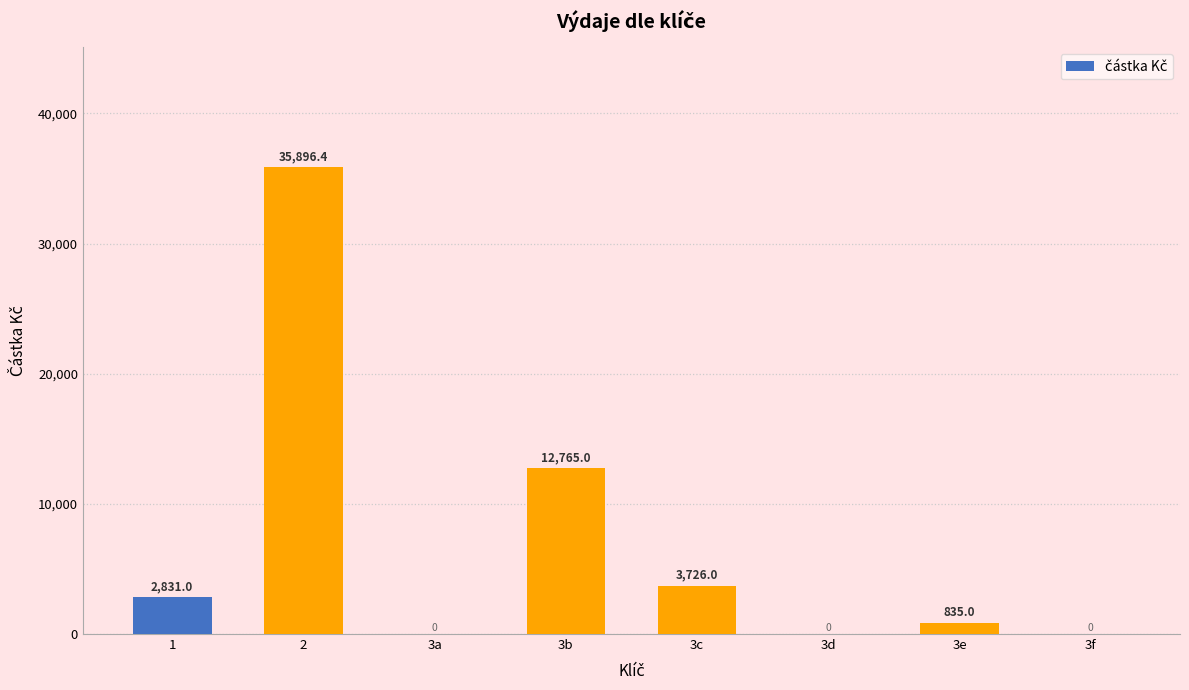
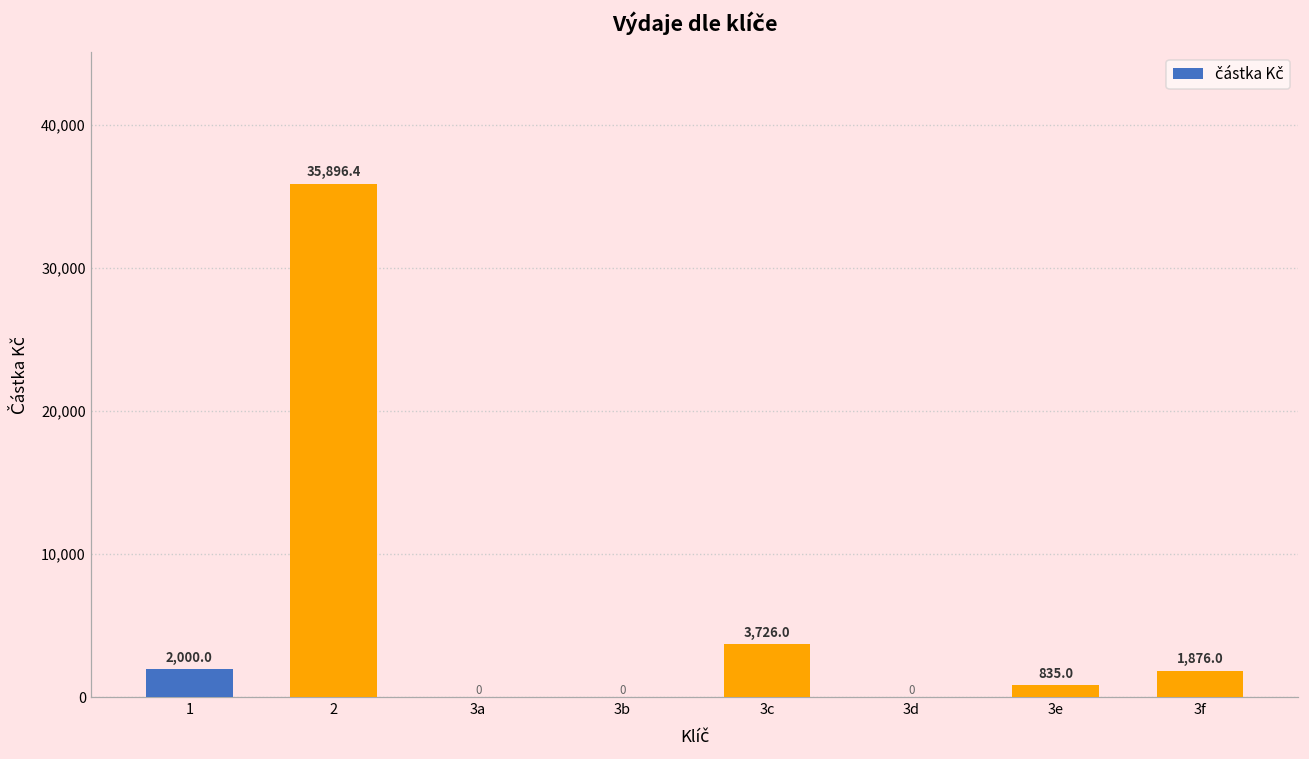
  {
-   "1": "2,831.0",
+   "1": "2,000.0",
    "2": "35,896.4",
    "3a": "0",
-   "3b": "12,765.0",
+   "3b": "0",
    "3c": "3,726.0",
    "3d": "0",
    "3e": "835.0",
-   "3f": "0"
+   "3f": "1,876.0"
  }
